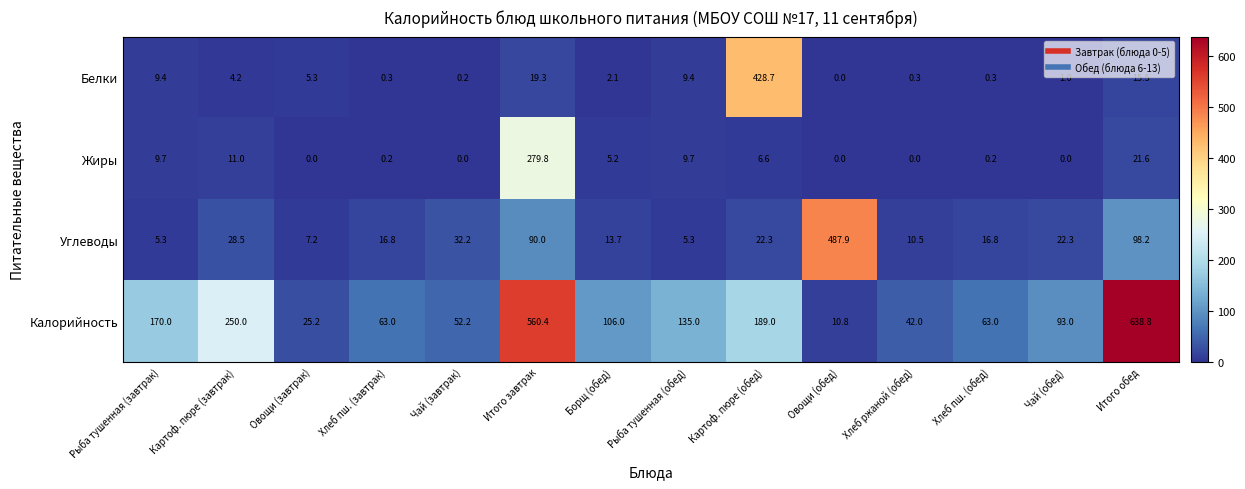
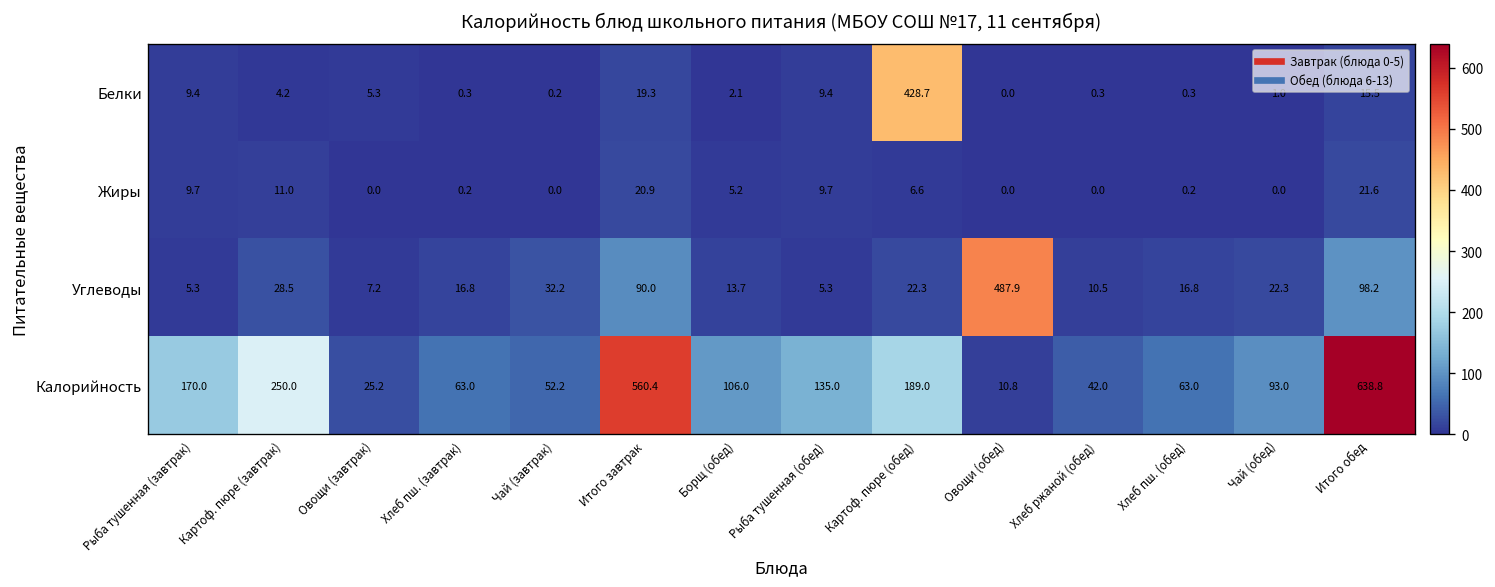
  {
    "Белки": {
      "Рыба тушенная (завтрак)": 9.4,
      "Картоф. пюре (завтрак)": 4.2,
      "Овощи (завтрак)": 5.3,
      "Хлеб пш. (завтрак)": 0.3,
      "Чай (завтрак)": 0.2,
      "Итого завтрак": 19.3,
      "Борщ (обед)": 2.1,
      "Рыба тушенная (обед)": 9.4,
      "Картоф. пюре (обед)": 428.7,
      "Овощи (обед)": 0.0,
      "Хлеб ржаной (обед)": 0.3,
      "Хлеб пш. (обед)": 0.3
    },
    "Жиры": {
      "Рыба тушенная (завтрак)": 9.7,
      "Картоф. пюре (завтрак)": 11.0,
      "Овощи (завтрак)": 0.0,
      "Хлеб пш. (завтрак)": 0.2,
      "Чай (завтрак)": 0.0,
-     "Итого завтрак": 279.8,
+     "Итого завтрак": 20.9,
      "Борщ (обед)": 5.2,
      "Рыба тушенная (обед)": 9.7,
      "Картоф. пюре (обед)": 6.6,
      "Овощи (обед)": 0.0,
      "Хлеб ржаной (обед)": 0.0,
      "Хлеб пш. (обед)": 0.2,
      "Чай (обед)": 0.0,
      "Итого обед": 21.6
    },
    "Углеводы": {
      "Рыба тушенная (завтрак)": 5.3,
      "Картоф. пюре (завтрак)": 28.5,
      "Овощи (завтрак)": 7.2,
      "Хлеб пш. (завтрак)": 16.8,
      "Чай (завтрак)": 32.2,
      "Итого завтрак": 90.0,
      "Борщ (обед)": 13.7,
      "Рыба тушенная (обед)": 5.3,
      "Картоф. пюре (обед)": 22.3,
      "Овощи (обед)": 487.9,
      "Хлеб ржаной (обед)": 10.5,
      "Хлеб пш. (обед)": 16.8,
      "Чай (обед)": 22.3,
      "Итого обед": 98.2
    },
    "Калорийность": {
      "Рыба тушенная (завтрак)": 170.0,
      "Картоф. пюре (завтрак)": 250.0,
      "Овощи (завтрак)": 25.2,
      "Хлеб пш. (завтрак)": 63.0,
      "Чай (завтрак)": 52.2,
      "Итого завтрак": 560.4,
      "Борщ (обед)": 106.0,
      "Рыба тушенная (обед)": 135.0,
      "Картоф. пюре (обед)": 189.0,
      "Овощи (обед)": 10.8,
      "Хлеб ржаной (обед)": 42.0,
      "Хлеб пш. (обед)": 63.0,
      "Чай (обед)": 93.0,
      "Итого обед": 638.8
    }
  }
